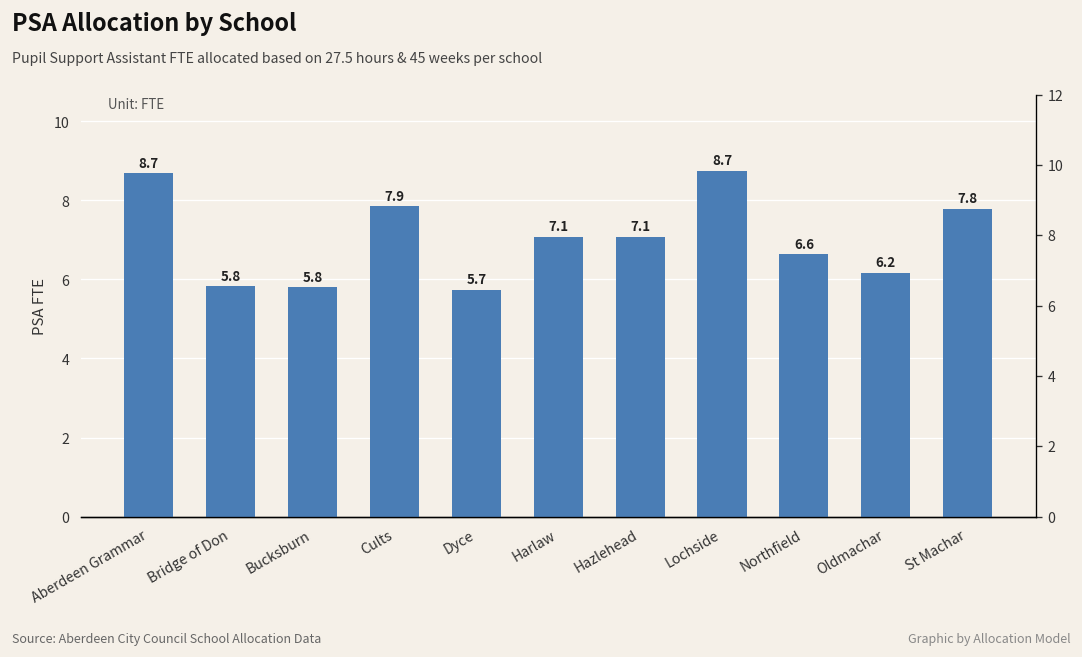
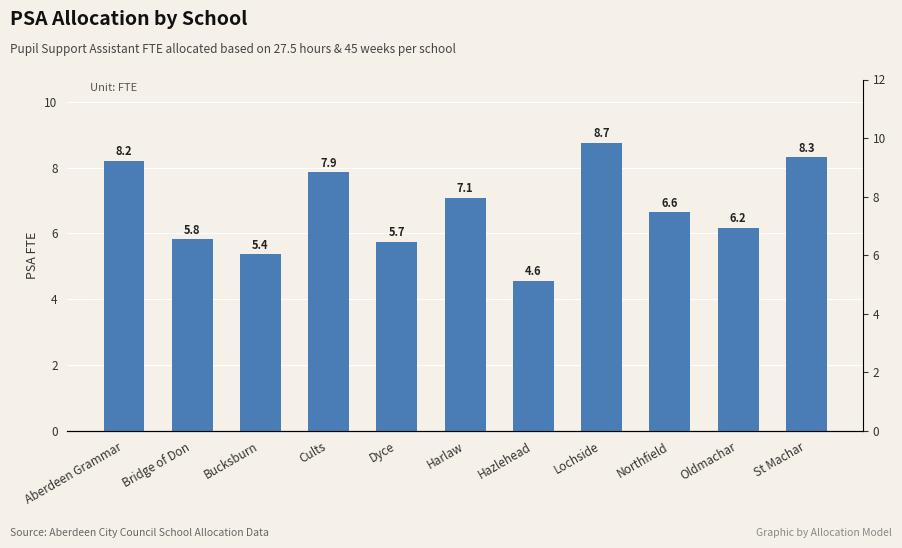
  {
-   "Aberdeen Grammar": 8.7,
+   "Aberdeen Grammar": 8.2,
    "Bridge of Don": 5.8,
-   "Bucksburn": 5.8,
+   "Bucksburn": 5.4,
    "Cults": 7.9,
    "Dyce": 5.7,
    "Harlaw": 7.1,
-   "Hazlehead": 7.1,
+   "Hazlehead": 4.6,
    "Lochside": 8.7,
    "Northfield": 6.6,
    "Oldmachar": 6.2,
-   "St Machar": 7.8
+   "St Machar": 8.3
  }
